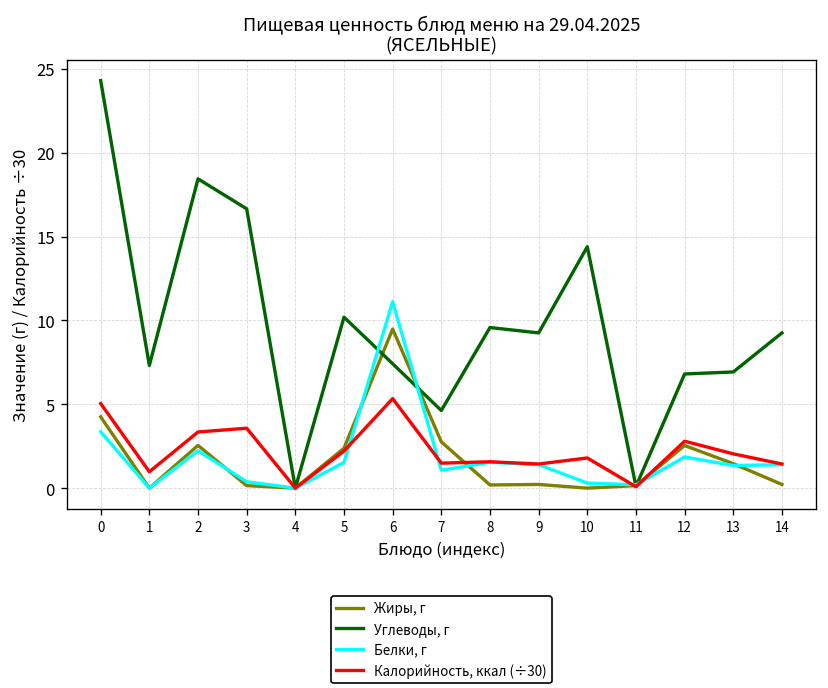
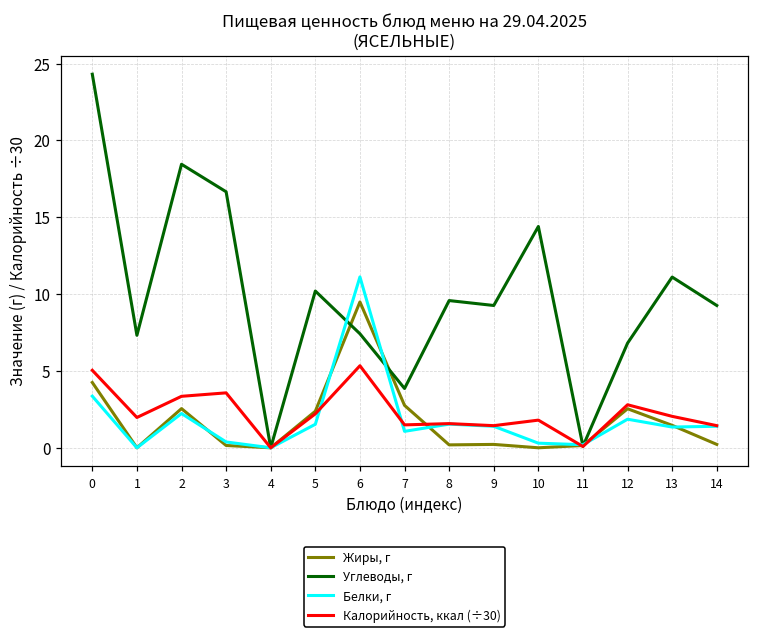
  {
    "Жиры, г": {
      "0": 4.3,
      "2": 2.6,
      "3": 0.2,
      "6": 9.5,
      "7": 2.8,
      "8": 0.2,
      "9": 0.2,
      "10": 0.0,
      "12": 2.5,
      "14": 0.2
    },
    "Углеводы, г": {
      "0": 24.3,
      "1": 7.3,
      "2": 18.5,
      "3": 16.7,
      "5": 10.2,
      "6": 7.4,
-     "7": 4.6,
+     "7": 3.9,
      "8": 9.6,
      "9": 9.3,
      "10": 14.4,
      "12": 6.8,
-     "13": 6.9,
+     "13": 11.1,
      "14": 9.3
    },
    "Белки, г": {
      "0": 3.4,
      "2": 2.2,
      "3": 0.4,
      "5": 1.5,
      "6": 11.1,
      "7": 1.1,
      "10": 0.3,
      "12": 1.9
    },
    "Калорийность, ккал (÷30)": {
      "0": 5.0,
-     "1": 1.0,
+     "1": 2.0,
      "2": 3.4,
      "3": 3.6,
      "6": 5.3,
      "7": 1.5,
      "10": 1.8,
      "12": 2.8,
      "13": 2.0
    }
  }
